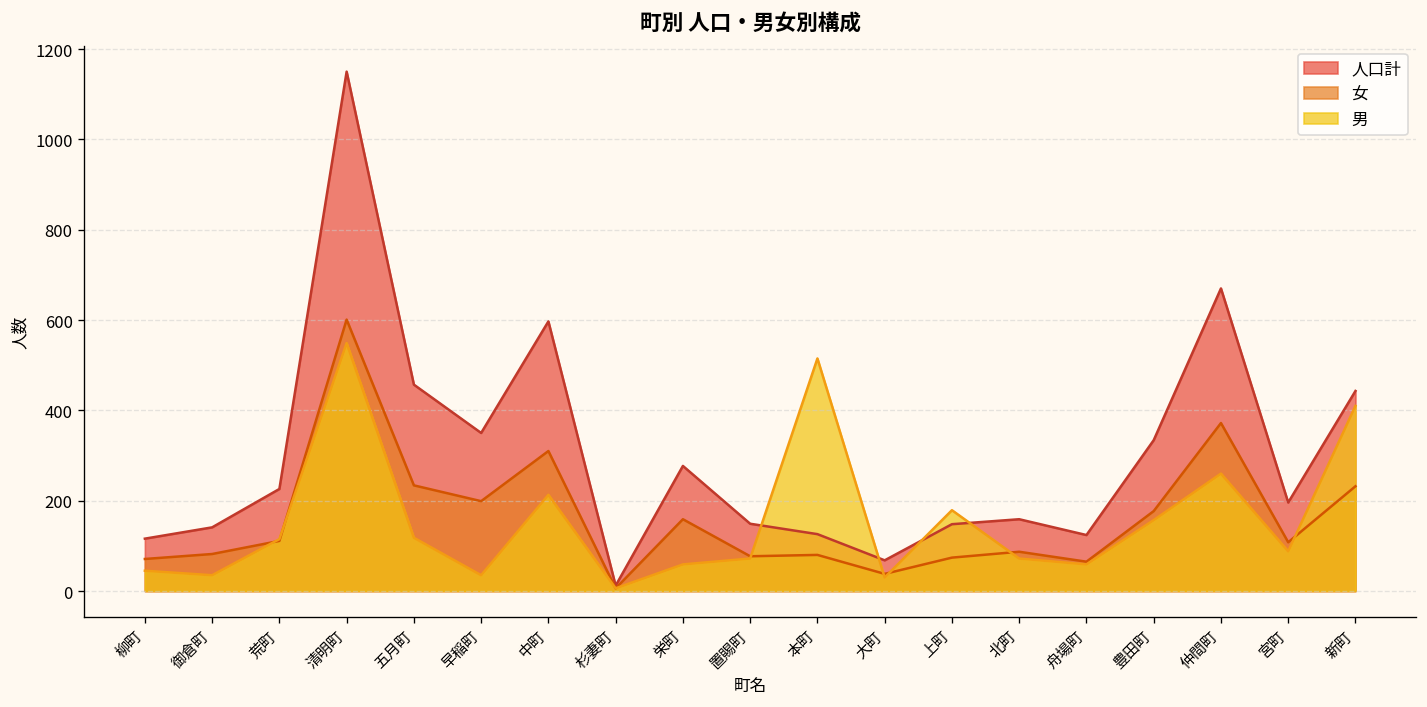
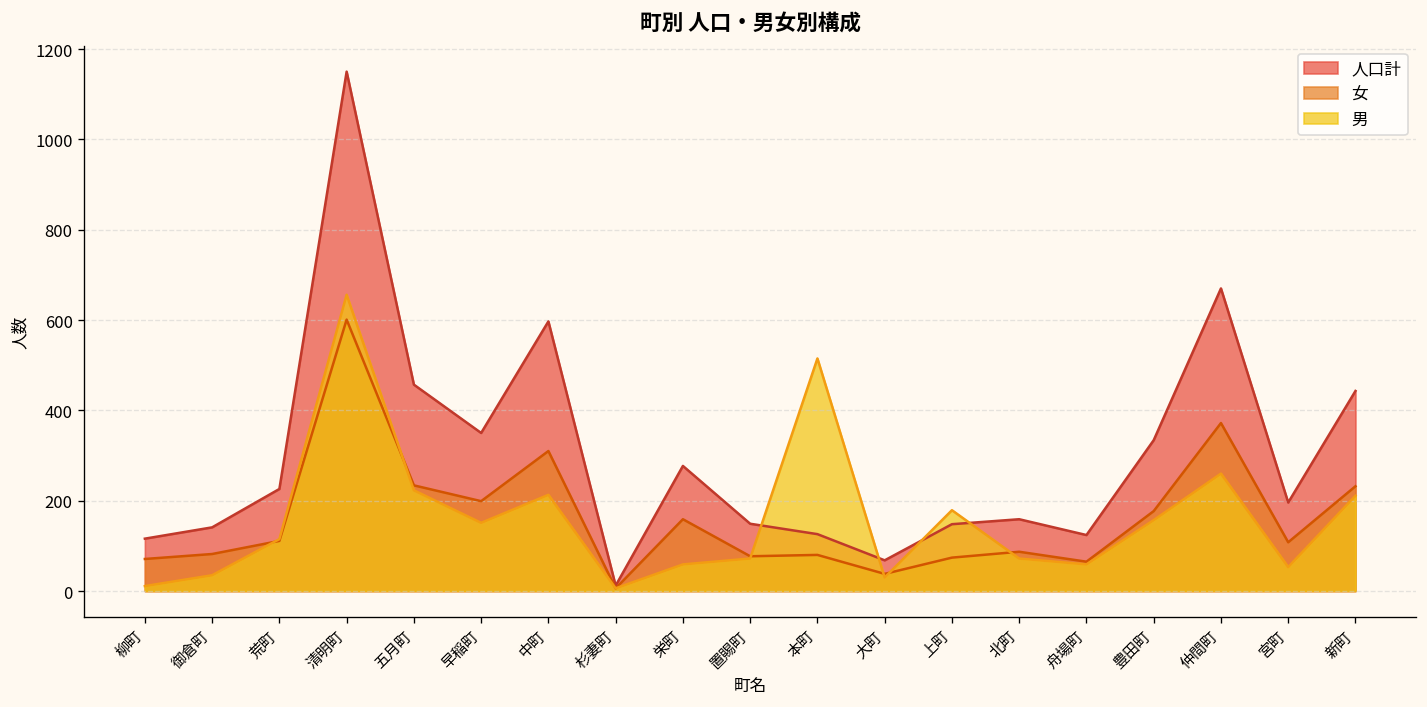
  {
    "男": {
-     "柳町": 50,
+     "柳町": 10,
      "御倉町": 40,
-     "清明町": 550,
-     "五月町": 120,
-     "早稲町": 40,
+     "清明町": 660,
+     "五月町": 220,
+     "早稲町": 150,
      "中町": 210,
      "栄町": 60,
      "本町": 520,
      "大町": 30,
      "上町": 180,
      "北町": 70,
      "豊田町": 160,
      "仲間町": 260,
-     "宮町": 90,
-     "新町": 410
+     "宮町": 50,
+     "新町": 210
    }
  }
